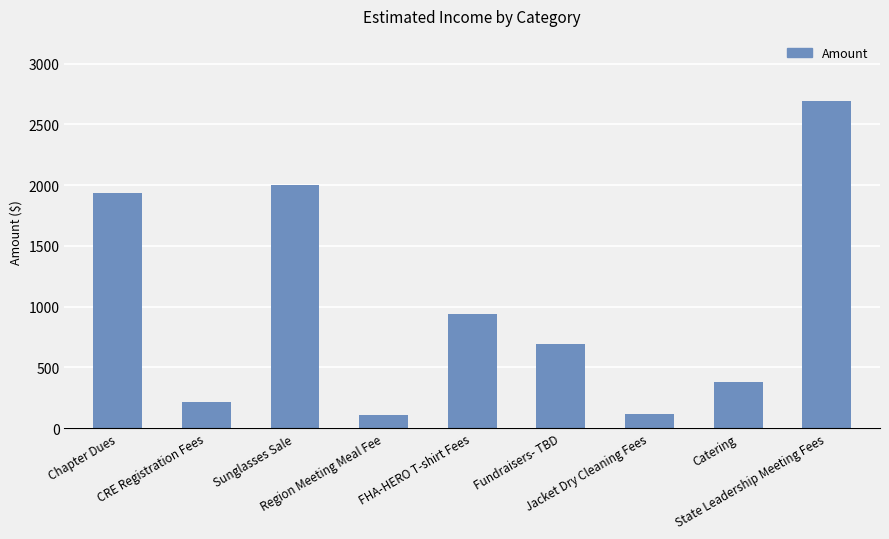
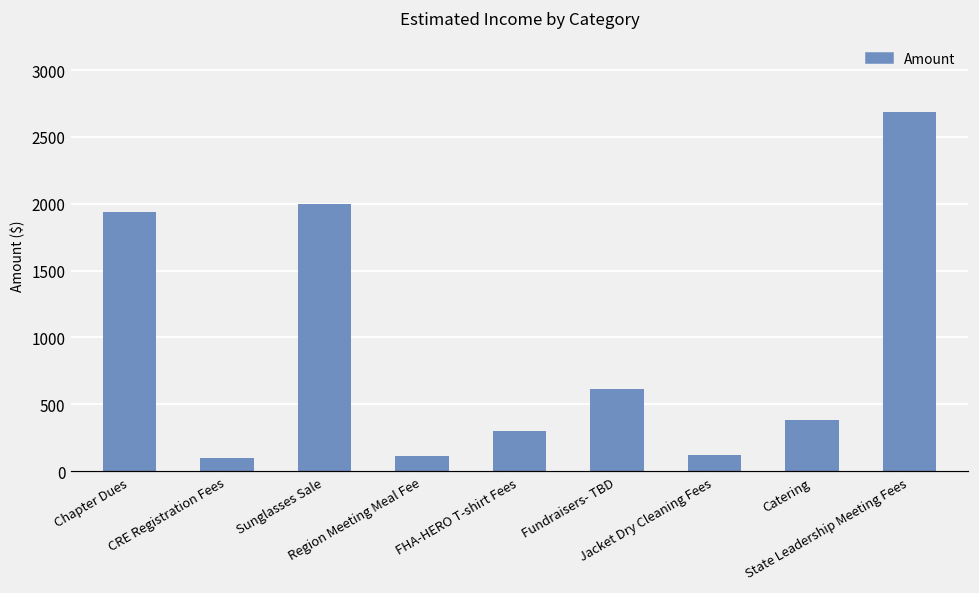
  {
    "Chapter Dues": 1940,
-   "CRE Registration Fees": 220,
+   "CRE Registration Fees": 100,
    "Sunglasses Sale": 2000,
    "Region Meeting Meal Fee": 110,
-   "FHA-HERO T-shirt Fees": 940,
-   "Fundraisers- TBD": 700,
+   "FHA-HERO T-shirt Fees": 300,
+   "Fundraisers- TBD": 620,
    "Jacket Dry Cleaning Fees": 120,
    "Catering": 380,
    "State Leadership Meeting Fees": 2690
  }
